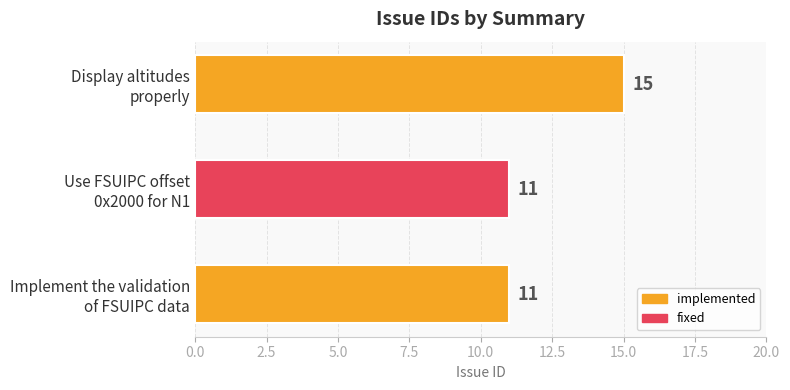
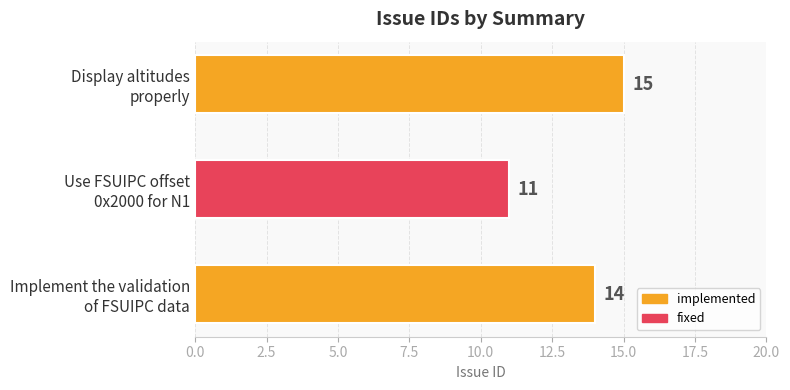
  {
    "Display altitudes properly": 15,
    "Use FSUIPC offset 0x2000 for N1": 11,
-   "Implement the validation of FSUIPC data": 11
+   "Implement the validation of FSUIPC data": 14
  }
